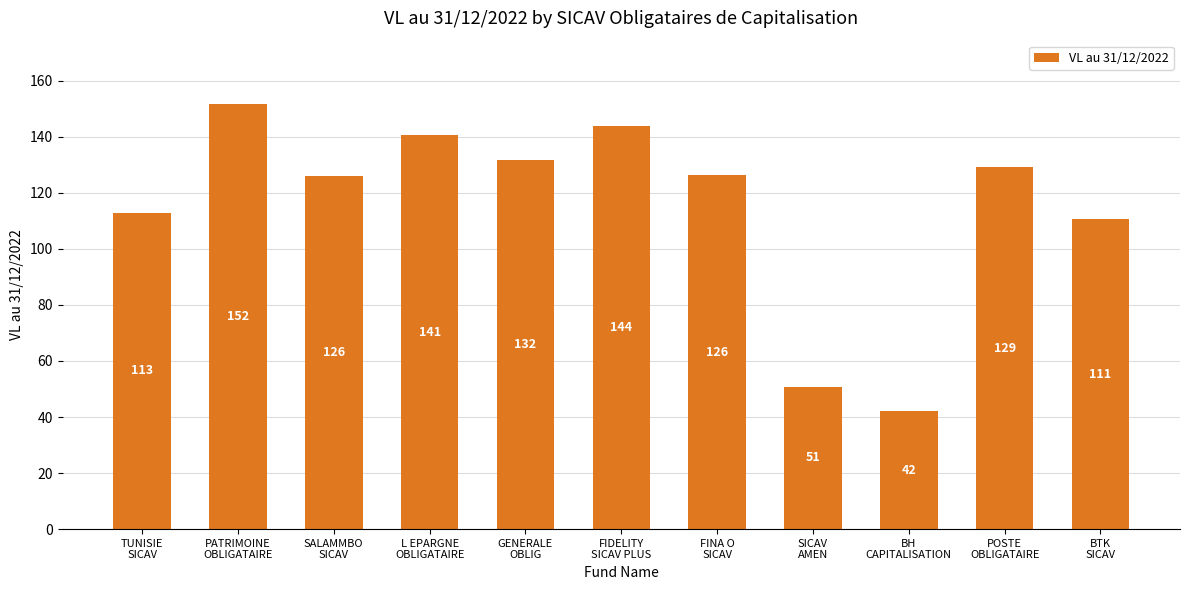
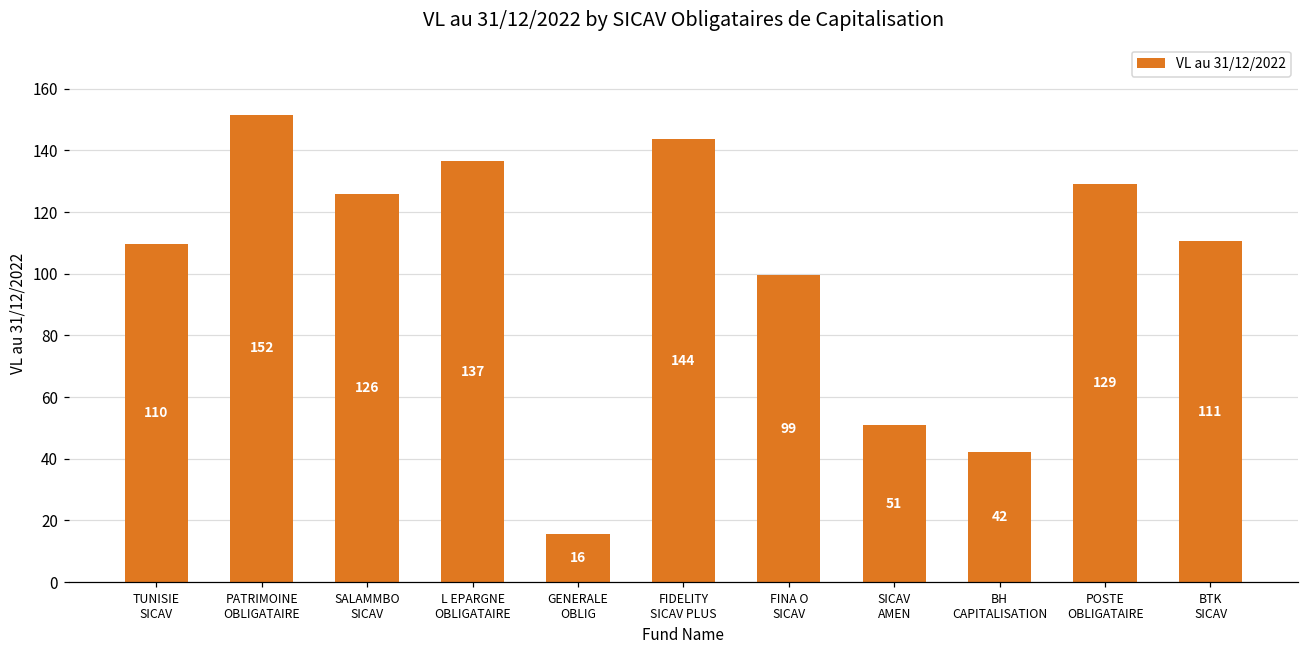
  {
-   "TUNISIE SICAV": 113,
+   "TUNISIE SICAV": 110,
    "PATRIMOINE OBLIGATAIRE": 152,
    "SALAMMBO SICAV": 126,
-   "L EPARGNE OBLIGATAIRE": 141,
-   "GENERALE OBLIG": 132,
+   "L EPARGNE OBLIGATAIRE": 137,
+   "GENERALE OBLIG": 16,
    "FIDELITY SICAV PLUS": 144,
-   "FINA O SICAV": 126,
+   "FINA O SICAV": 99,
    "SICAV AMEN": 51,
    "BH CAPITALISATION": 42,
    "POSTE OBLIGATAIRE": 129,
    "BTK SICAV": 111
  }
